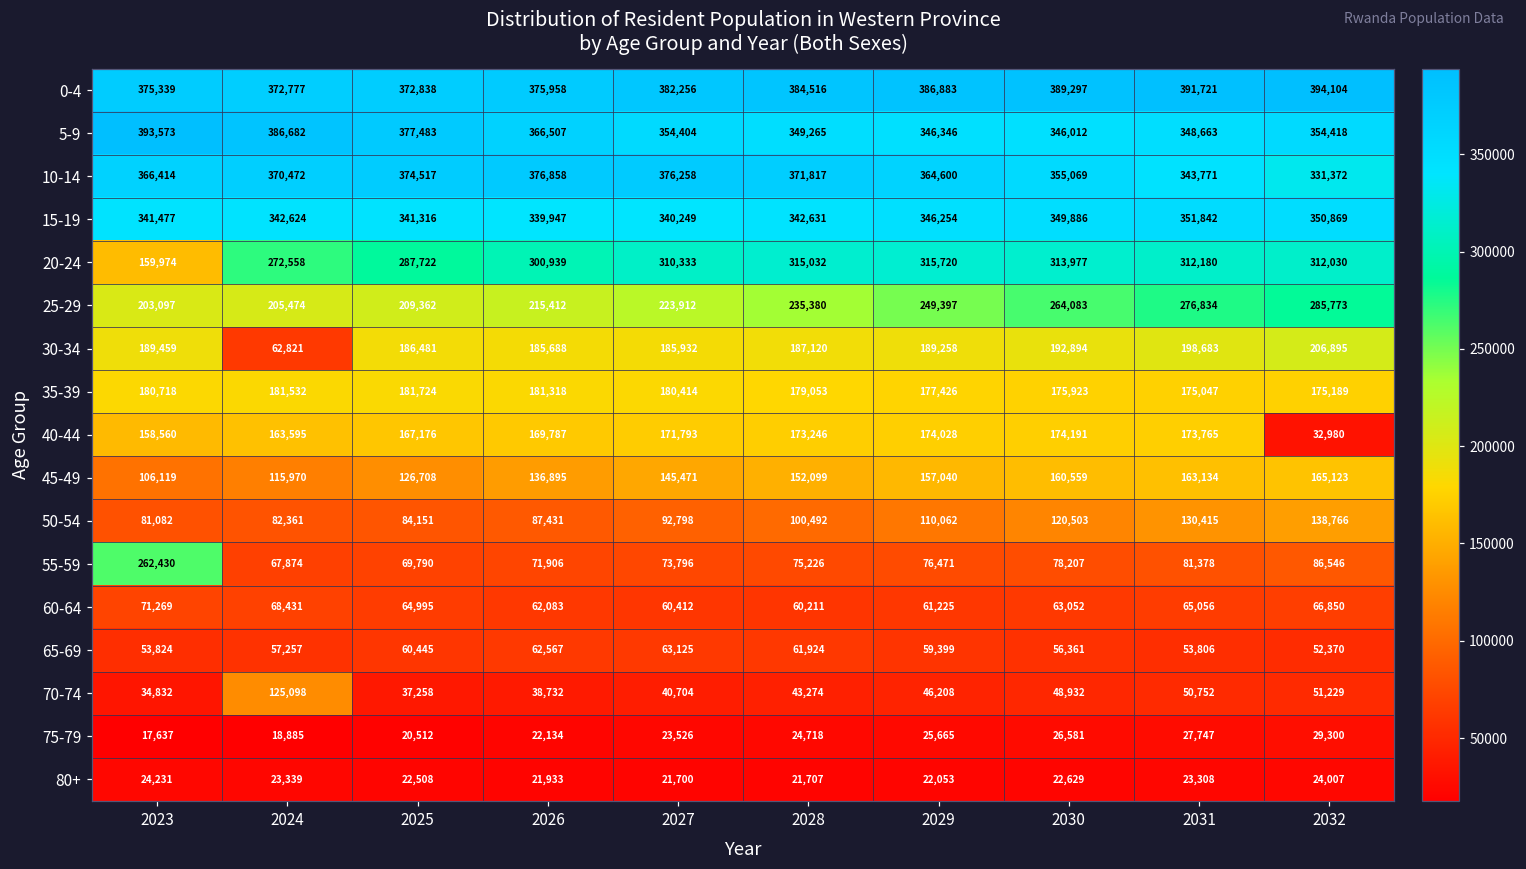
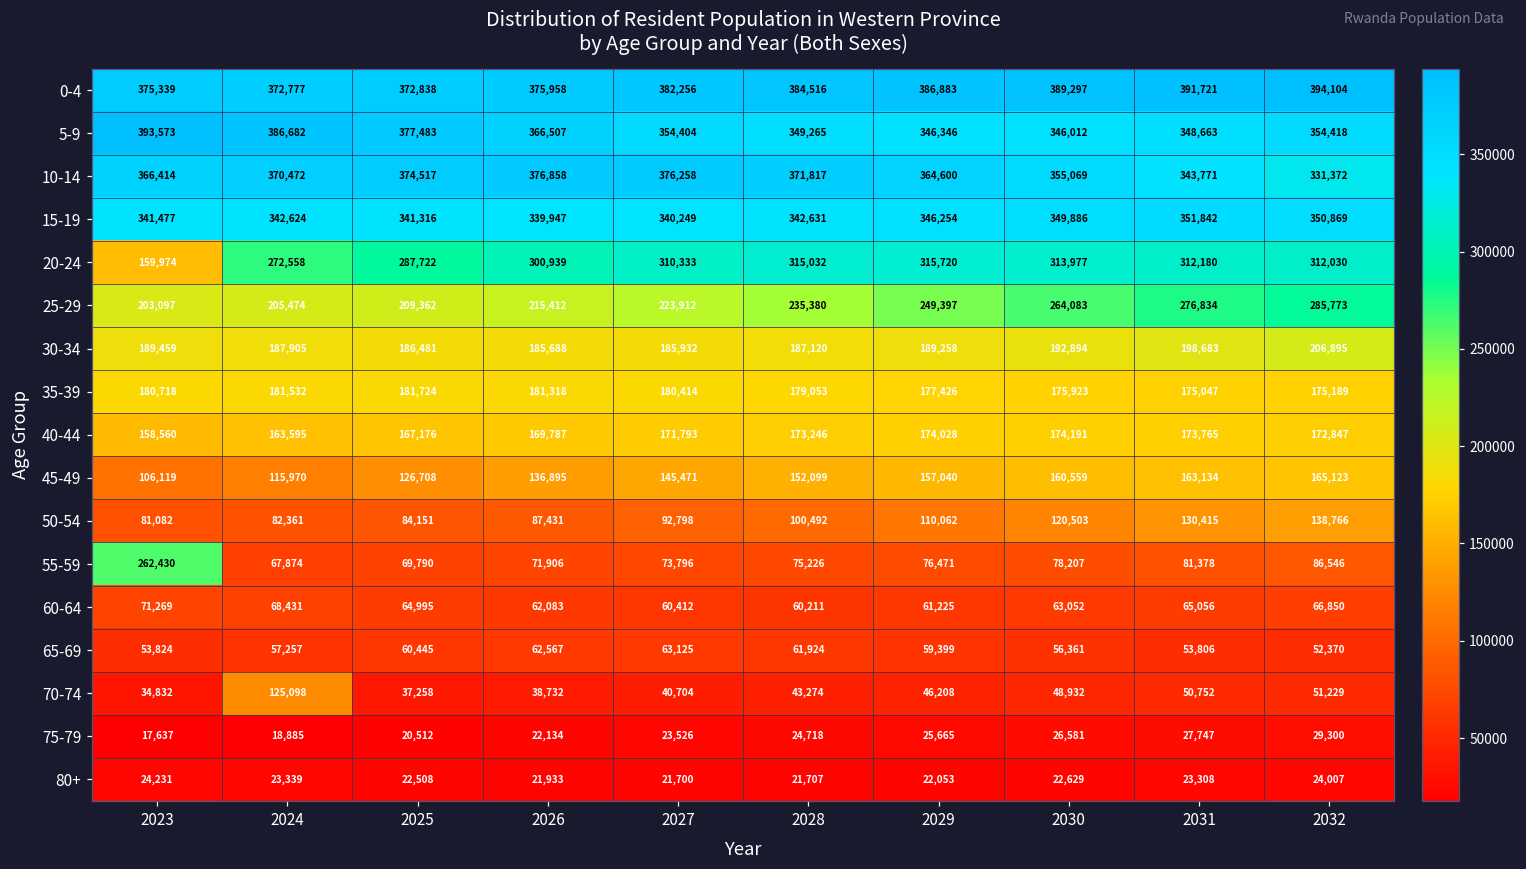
  {
    "0-4": {
      "2023": "375,339",
      "2024": "372,777",
      "2025": "372,838",
      "2026": "375,958",
      "2027": "382,256",
      "2028": "384,516",
      "2029": "386,883",
      "2030": "389,297",
      "2031": "391,721",
      "2032": "394,104"
    },
    "5-9": {
      "2023": "393,573",
      "2024": "386,682",
      "2025": "377,483",
      "2026": "366,507",
      "2027": "354,404",
      "2028": "349,265",
      "2029": "346,346",
      "2030": "346,012",
      "2031": "348,663",
      "2032": "354,418"
    },
    "10-14": {
      "2023": "366,414",
      "2024": "370,472",
      "2025": "374,517",
      "2026": "376,858",
      "2027": "376,258",
      "2028": "371,817",
      "2029": "364,600",
      "2030": "355,069",
      "2031": "343,771",
      "2032": "331,372"
    },
    "15-19": {
      "2023": "341,477",
      "2024": "342,624",
      "2025": "341,316",
      "2026": "339,947",
      "2027": "340,249",
      "2028": "342,631",
      "2029": "346,254",
      "2030": "349,886",
      "2031": "351,842",
      "2032": "350,869"
    },
    "20-24": {
      "2023": "159,974",
      "2024": "272,558",
      "2025": "287,722",
      "2026": "300,939",
      "2027": "310,333",
      "2028": "315,032",
      "2029": "315,720",
      "2030": "313,977",
      "2031": "312,180",
      "2032": "312,030"
    },
    "25-29": {
      "2023": "203,097",
      "2024": "205,474",
      "2025": "209,362",
      "2026": "215,412",
      "2027": "223,912",
      "2028": "235,380",
      "2029": "249,397",
      "2030": "264,083",
      "2031": "276,834",
      "2032": "285,773"
    },
    "30-34": {
      "2023": "189,459",
-     "2024": "62,821",
+     "2024": "187,905",
      "2025": "186,481",
      "2026": "185,688",
      "2027": "185,932",
      "2028": "187,120",
      "2029": "189,258",
      "2030": "192,894",
      "2031": "198,683",
      "2032": "206,895"
    },
    "35-39": {
      "2023": "180,718",
      "2024": "181,532",
      "2025": "181,724",
      "2026": "181,318",
      "2027": "180,414",
      "2028": "179,053",
      "2029": "177,426",
      "2030": "175,923",
      "2031": "175,047",
      "2032": "175,189"
    },
    "40-44": {
      "2023": "158,560",
      "2024": "163,595",
      "2025": "167,176",
      "2026": "169,787",
      "2027": "171,793",
      "2028": "173,246",
      "2029": "174,028",
      "2030": "174,191",
      "2031": "173,765",
-     "2032": "32,980"
+     "2032": "172,847"
    },
    "45-49": {
      "2023": "106,119",
      "2024": "115,970",
      "2025": "126,708",
      "2026": "136,895",
      "2027": "145,471",
      "2028": "152,099",
      "2029": "157,040",
      "2030": "160,559",
      "2031": "163,134",
      "2032": "165,123"
    },
    "50-54": {
      "2023": "81,082",
      "2024": "82,361",
      "2025": "84,151",
      "2026": "87,431",
      "2027": "92,798",
      "2028": "100,492",
      "2029": "110,062",
      "2030": "120,503",
      "2031": "130,415",
      "2032": "138,766"
    },
    "55-59": {
      "2023": "262,430",
      "2024": "67,874",
      "2025": "69,790",
      "2026": "71,906",
      "2027": "73,796",
      "2028": "75,226",
      "2029": "76,471",
      "2030": "78,207",
      "2031": "81,378",
      "2032": "86,546"
    },
    "60-64": {
      "2023": "71,269",
      "2024": "68,431",
      "2025": "64,995",
      "2026": "62,083",
      "2027": "60,412",
      "2028": "60,211",
      "2029": "61,225",
      "2030": "63,052",
      "2031": "65,056",
      "2032": "66,850"
    },
    "65-69": {
      "2023": "53,824",
      "2024": "57,257",
      "2025": "60,445",
      "2026": "62,567",
      "2027": "63,125",
      "2028": "61,924",
      "2029": "59,399",
      "2030": "56,361",
      "2031": "53,806",
      "2032": "52,370"
    },
    "70-74": {
      "2023": "34,832",
      "2024": "125,098",
      "2025": "37,258",
      "2026": "38,732",
      "2027": "40,704",
      "2028": "43,274",
      "2029": "46,208",
      "2030": "48,932",
      "2031": "50,752",
      "2032": "51,229"
    },
    "75-79": {
      "2023": "17,637",
      "2024": "18,885",
      "2025": "20,512",
      "2026": "22,134",
      "2027": "23,526",
      "2028": "24,718",
      "2029": "25,665",
      "2030": "26,581",
      "2031": "27,747",
      "2032": "29,300"
    },
    "80+": {
      "2023": "24,231",
      "2024": "23,339",
      "2025": "22,508",
      "2026": "21,933",
      "2027": "21,700",
      "2028": "21,707",
      "2029": "22,053",
      "2030": "22,629",
      "2031": "23,308",
      "2032": "24,007"
    }
  }
